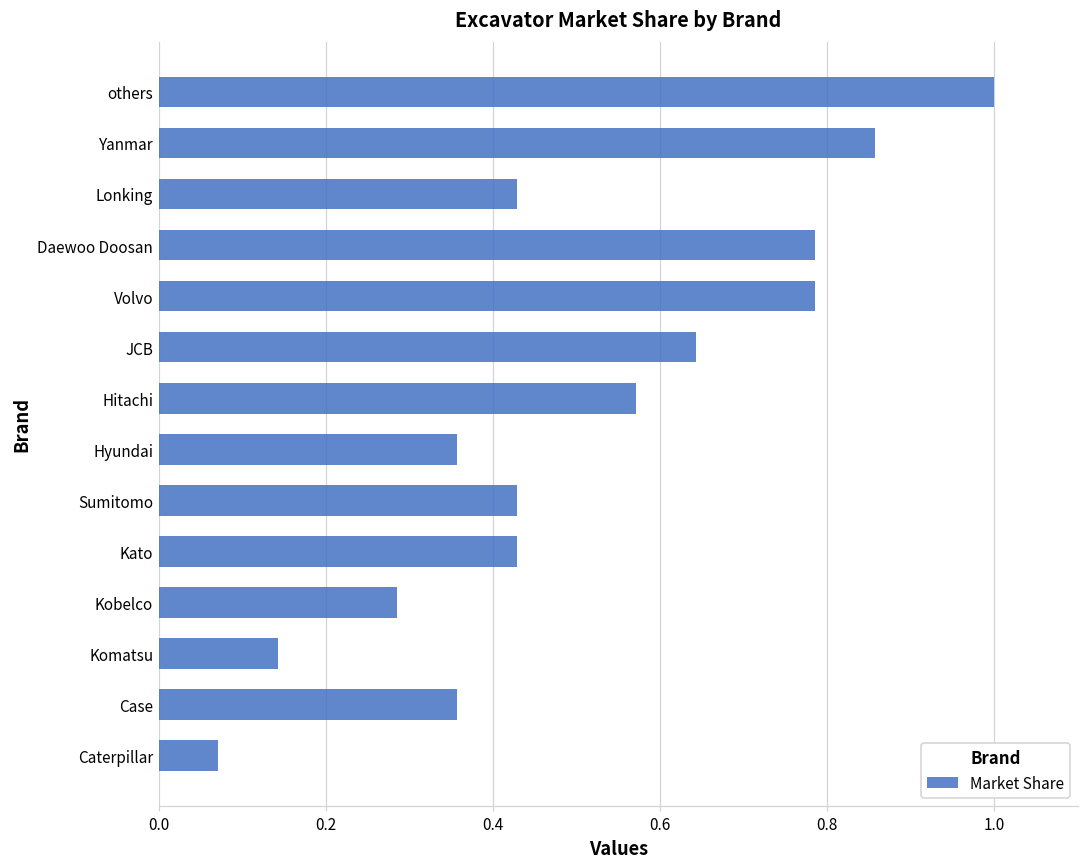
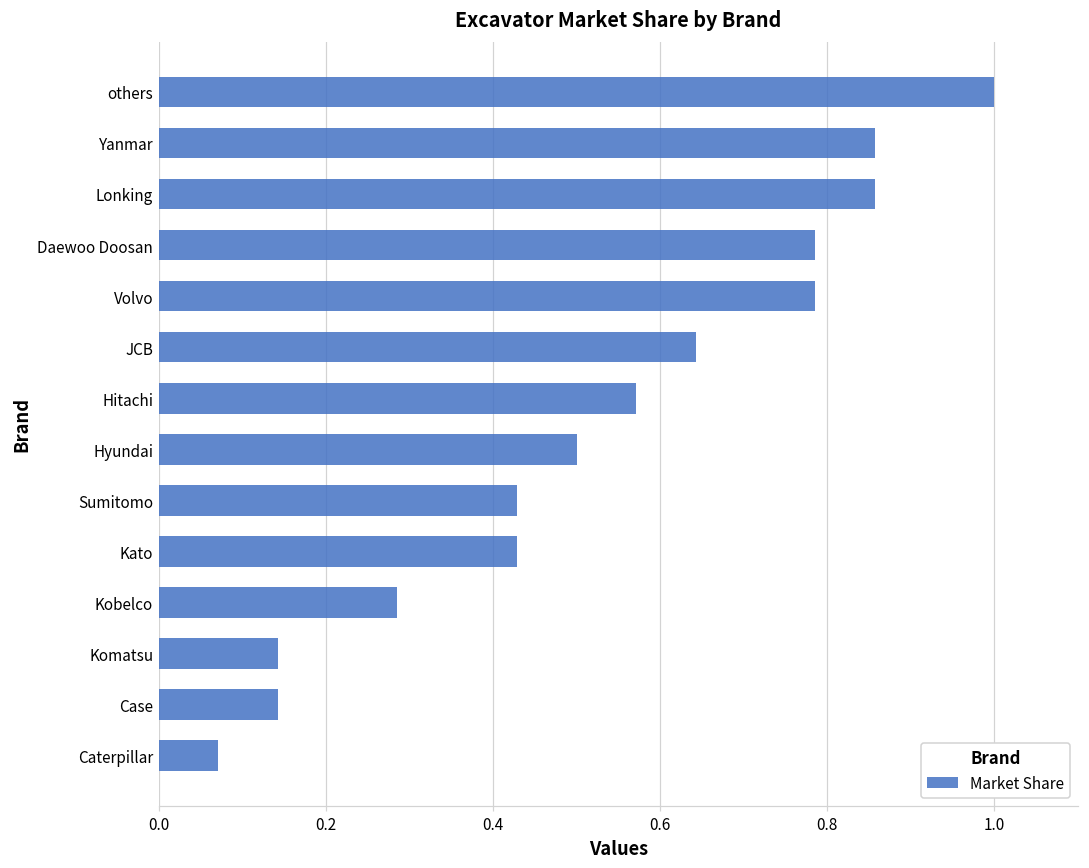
  {
    "others": 1.00,
    "Yanmar": 0.86,
-   "Lonking": 0.43,
+   "Lonking": 0.86,
    "Daewoo Doosan": 0.79,
    "Volvo": 0.79,
    "JCB": 0.64,
    "Hitachi": 0.57,
-   "Hyundai": 0.36,
+   "Hyundai": 0.50,
    "Sumitomo": 0.43,
    "Kato": 0.43,
    "Kobelco": 0.29,
    "Komatsu": 0.14,
-   "Case": 0.36,
+   "Case": 0.14,
    "Caterpillar": 0.07
  }
